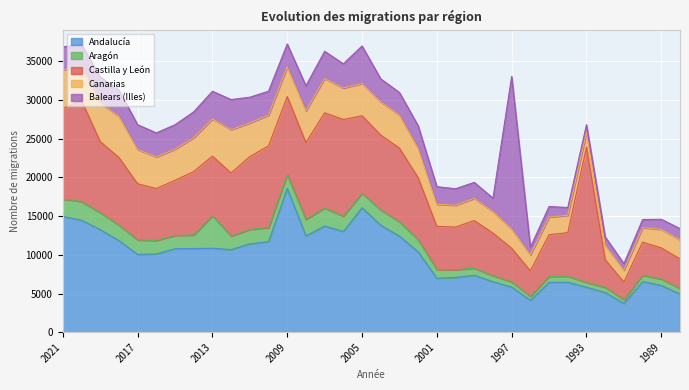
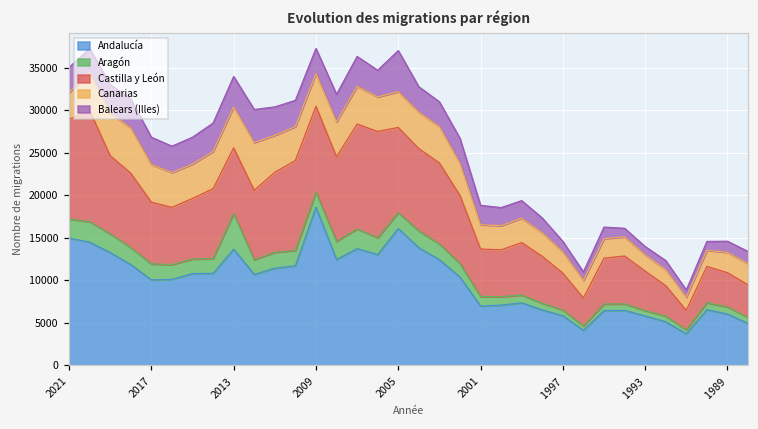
  {
    "Andalucía": {
      "2021": 15000,
      "2017": 10000,
-     "2013": 11000,
+     "2013": 14000,
      "2009": 19000,
      "2005": 16000,
      "2001": 7000,
      "1997": 6000,
      "1993": 6000,
      "1989": 6000
    },
    "Aragón": {
      "2021": 2000,
      "2017": 2000,
      "2013": 4000,
      "2009": 2000,
      "2005": 2000,
      "2001": 1000,
      "1997": 1000,
      "1993": 1000,
      "1989": 1000
    },
    "Castilla y León": {
      "2021": 12000,
      "2017": 7000,
      "2013": 8000,
      "2009": 10000,
      "2005": 10000,
      "2001": 6000,
      "1997": 4000,
-     "1993": 17000,
+     "1993": 5000,
      "1989": 4000
    },
    "Canarias": {
-     "2021": 5000,
+     "2021": 3000,
      "2017": 4000,
      "2013": 5000,
      "2009": 4000,
      "2005": 4000,
      "2001": 3000,
      "1997": 3000,
      "1993": 2000,
      "1989": 2000
    },
    "Balears (Illes)": {
      "2021": 3000,
      "2017": 3000,
      "2013": 4000,
      "2009": 3000,
      "2005": 5000,
      "2001": 2000,
-     "1997": 20000,
+     "1997": 1000,
      "1993": 1000,
      "1989": 1000
    }
  }
